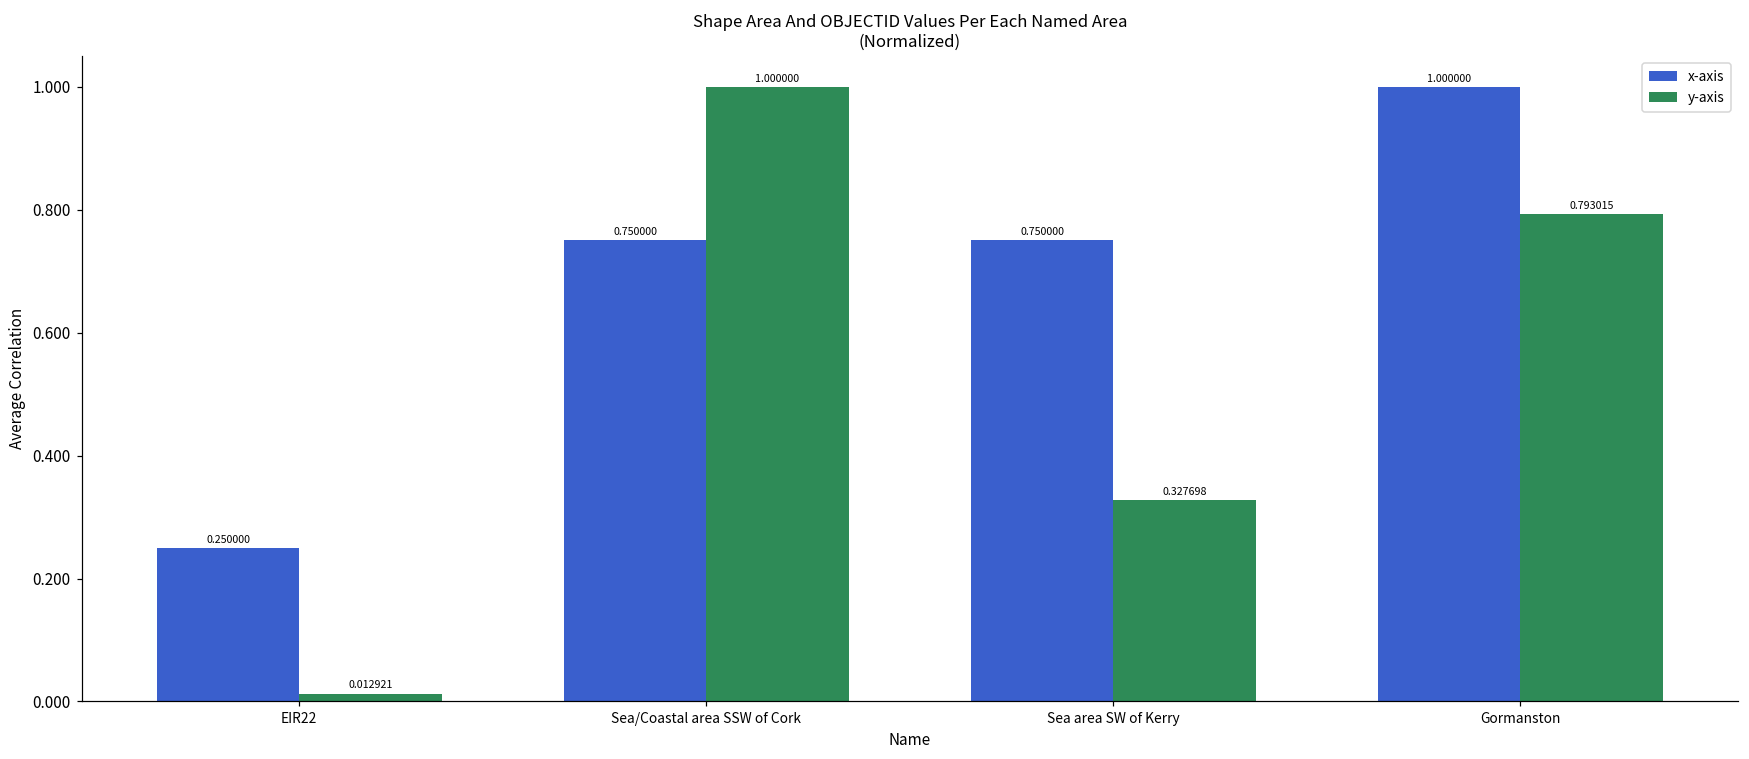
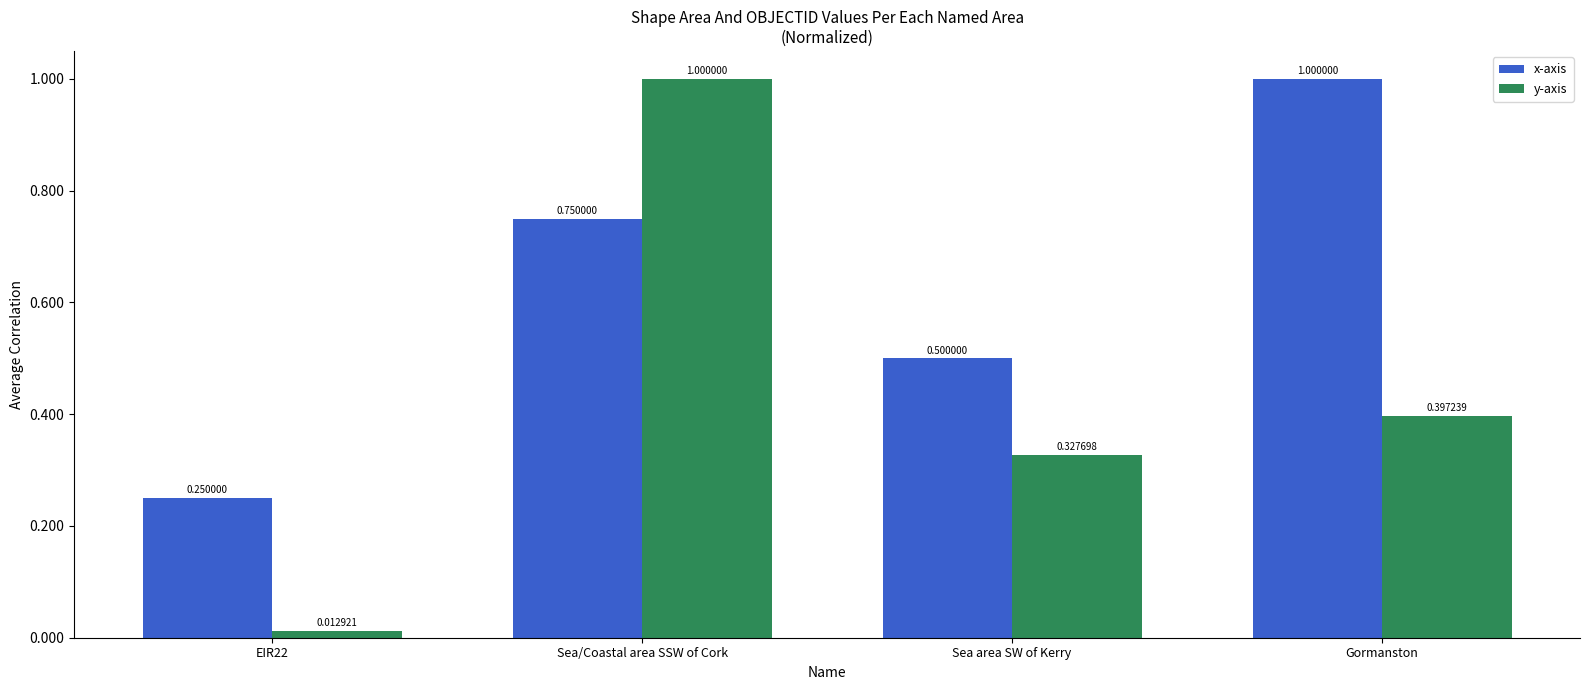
  {
    "x-axis": {
      "EIR22": 0.250000,
      "Sea/Coastal area SSW of Cork": 0.750000,
-     "Sea area SW of Kerry": 0.750000,
+     "Sea area SW of Kerry": 0.500000,
      "Gormanston": 1.000000
    },
    "y-axis": {
      "EIR22": 0.012921,
      "Sea/Coastal area SSW of Cork": 1.000000,
      "Sea area SW of Kerry": 0.327698,
-     "Gormanston": 0.793015
+     "Gormanston": 0.397239
    }
  }
